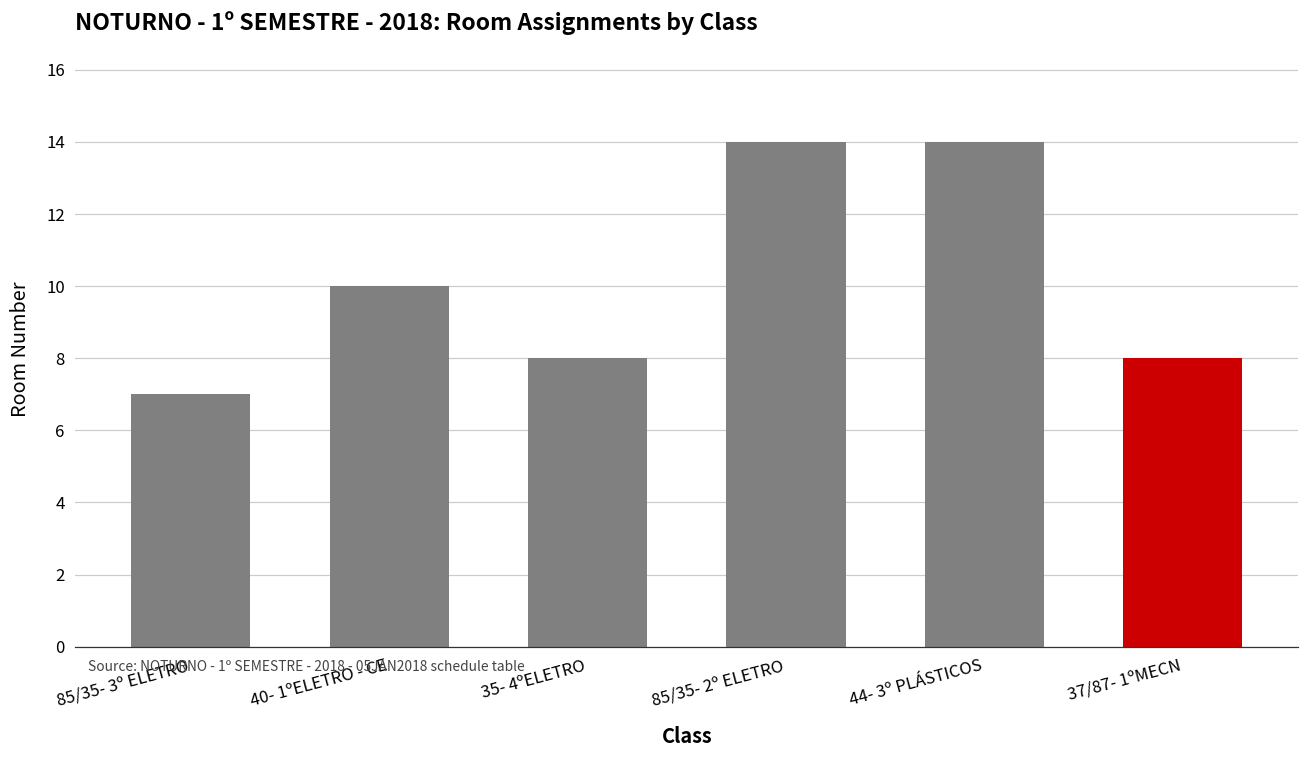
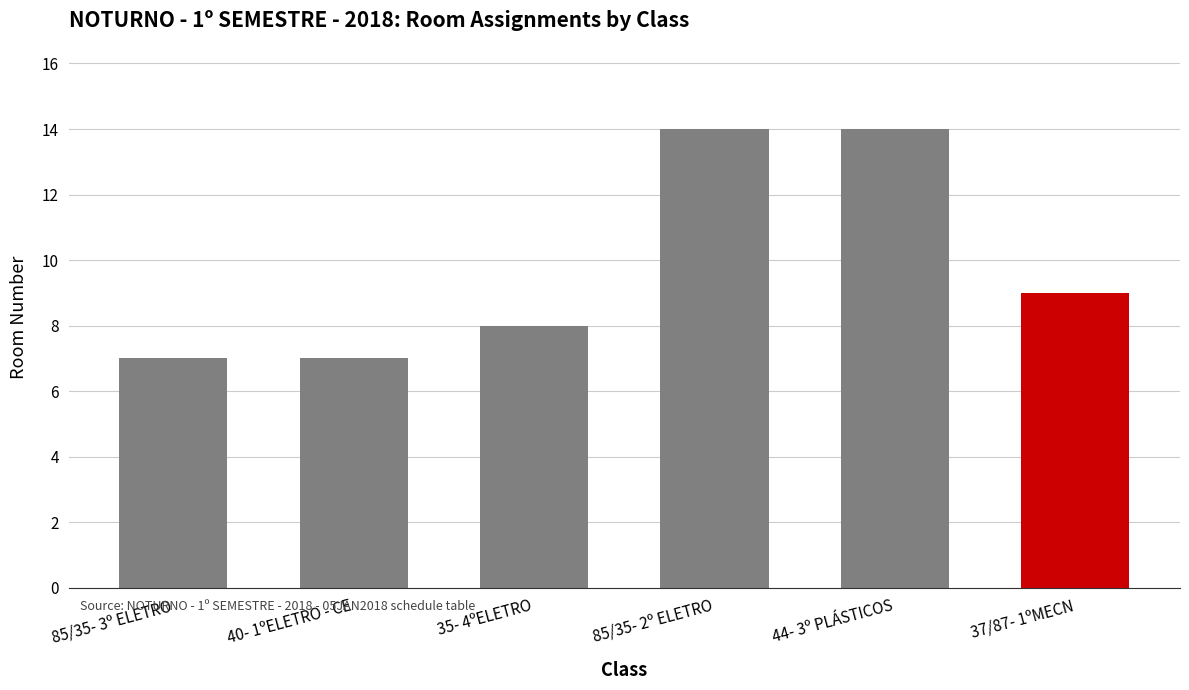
  {
    "85/35- 3º ELETRO": 7,
-   "40- 1ºELETRO - CE": 10,
+   "40- 1ºELETRO - CE": 7,
    "35- 4ºELETRO": 8,
    "85/35- 2º ELETRO": 14,
    "44- 3º PLÁSTICOS": 14,
-   "37/87- 1ºMECN": 8
+   "37/87- 1ºMECN": 9
  }
